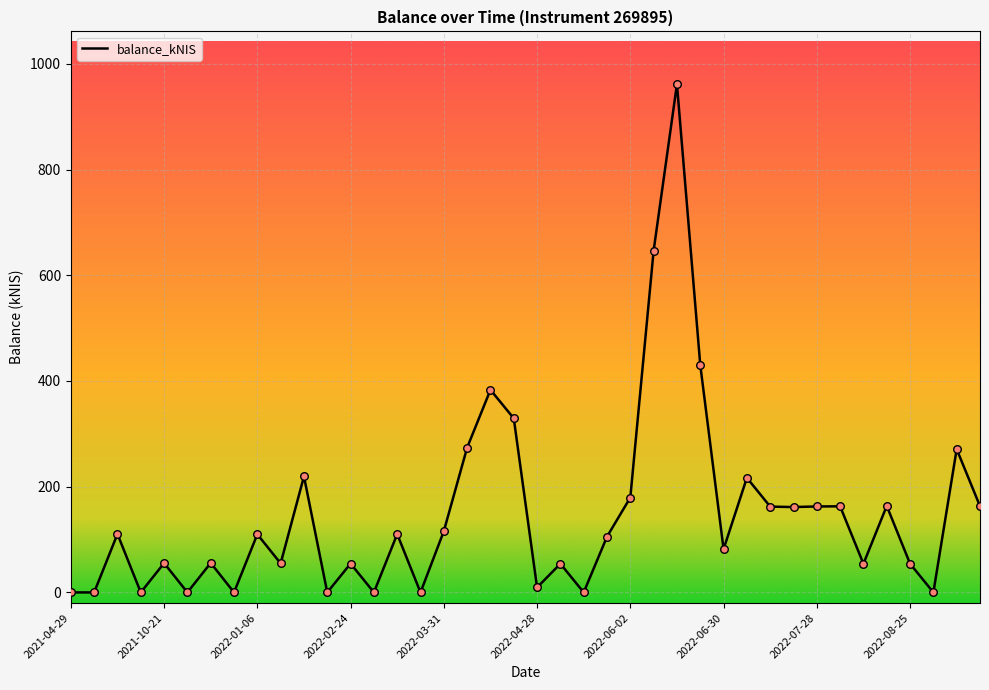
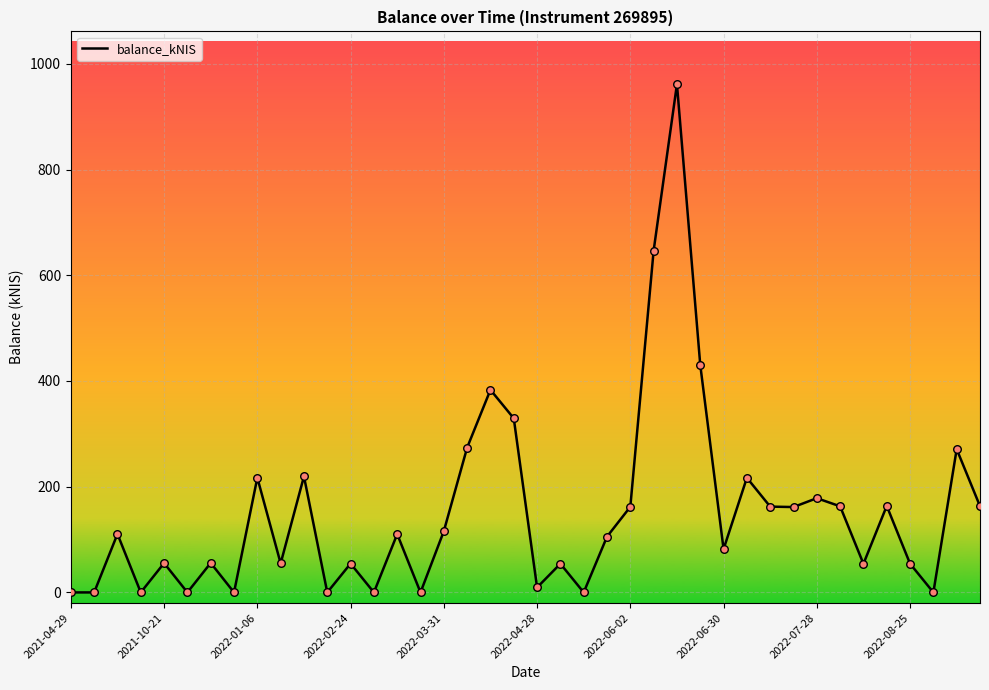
  {
    "2021-04-29": 0,
    "2021-10-21": 60,
-   "2022-01-06": 110,
+   "2022-01-06": 220,
    "2022-02-24": 50,
    "2022-03-31": 120,
    "2022-04-28": 10,
-   "2022-06-02": 180,
+   "2022-06-02": 160,
    "2022-06-30": 80,
-   "2022-07-28": 160,
+   "2022-07-28": 180,
    "2022-08-25": 50
  }
